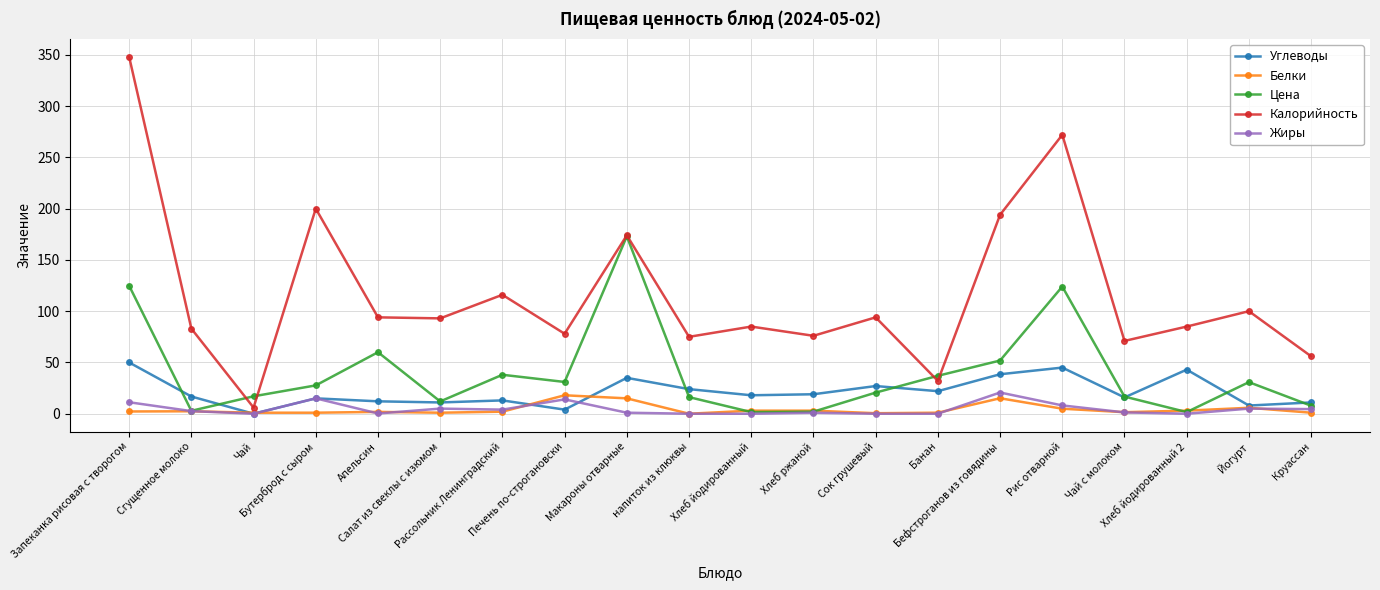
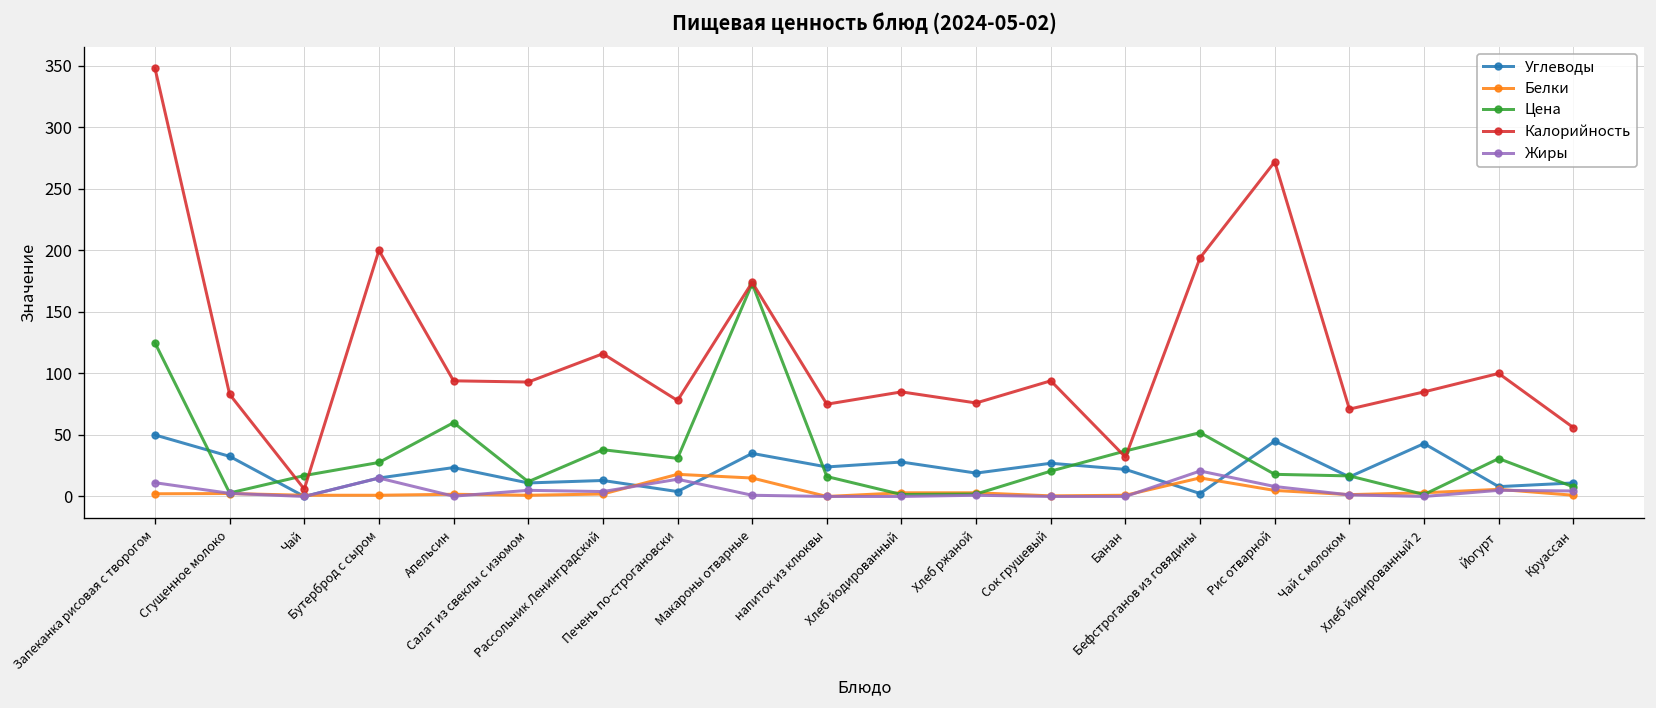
  {
    "Углеводы": {
      "Запеканка рисовая с творогом": 50,
-     "Сгущенное молоко": 17,
-     "Апельсин": 12,
+     "Сгущенное молоко": 33,
+     "Апельсин": 24,
      "Рассольник Ленинградский": 13,
      "Печень по-строгановски": 4,
      "Макароны отварные": 35,
      "напиток из клюквы": 24,
-     "Хлеб йодированный": 18,
+     "Хлеб йодированный": 28,
      "Хлеб ржаной": 19,
      "Сок грушевый": 27,
      "Банан": 22,
-     "Бефстроганов из говядины": 39,
+     "Бефстроганов из говядины": 2,
      "Рис отварной": 45,
      "Хлеб йодированный 2": 43,
      "Круассан": 11
    },
    "Белки": {
      "Запеканка рисовая с творогом": 2,
      "Бутерброд с сыром": 1,
      "Салат из свеклы с изюмом": 1,
      "Печень по-строгановски": 18,
      "Макароны отварные": 15,
      "Бефстроганов из говядины": 15,
      "Рис отварной": 5,
      "Круассан": 1
    },
    "Цена": {
      "Запеканка рисовая с творогом": 125,
      "Чай": 17,
      "Бутерброд с сыром": 28,
      "Апельсин": 60,
      "Рассольник Ленинградский": 38,
      "Печень по-строгановски": 31,
      "напиток из клюквы": 16,
      "Сок грушевый": 21,
      "Банан": 37,
      "Бефстроганов из говядины": 52,
-     "Рис отварной": 124,
+     "Рис отварной": 18,
      "Йогурт": 31,
      "Круассан": 8
    },
    "Калорийность": {
      "Запеканка рисовая с творогом": 348,
      "Сгущенное молоко": 83,
      "Чай": 6,
      "Бутерброд с сыром": 200,
      "Апельсин": 94,
      "Салат из свеклы с изюмом": 93,
      "Рассольник Ленинградский": 116,
      "Печень по-строгановски": 78,
      "напиток из клюквы": 75,
      "Хлеб йодированный": 85,
      "Хлеб ржаной": 76,
      "Сок грушевый": 94,
      "Банан": 32,
      "Бефстроганов из говядины": 194,
      "Рис отварной": 272,
      "Чай с молоком": 71,
      "Хлеб йодированный 2": 85,
      "Йогурт": 100,
      "Круассан": 56
    },
    "Жиры": {
      "Запеканка рисовая с творогом": 11,
      "Салат из свеклы с изюмом": 5,
      "Печень по-строгановски": 14,
      "Макароны отварные": 1,
      "Бефстроганов из говядины": 21,
      "Рис отварной": 8,
      "Круассан": 5
    }
  }
